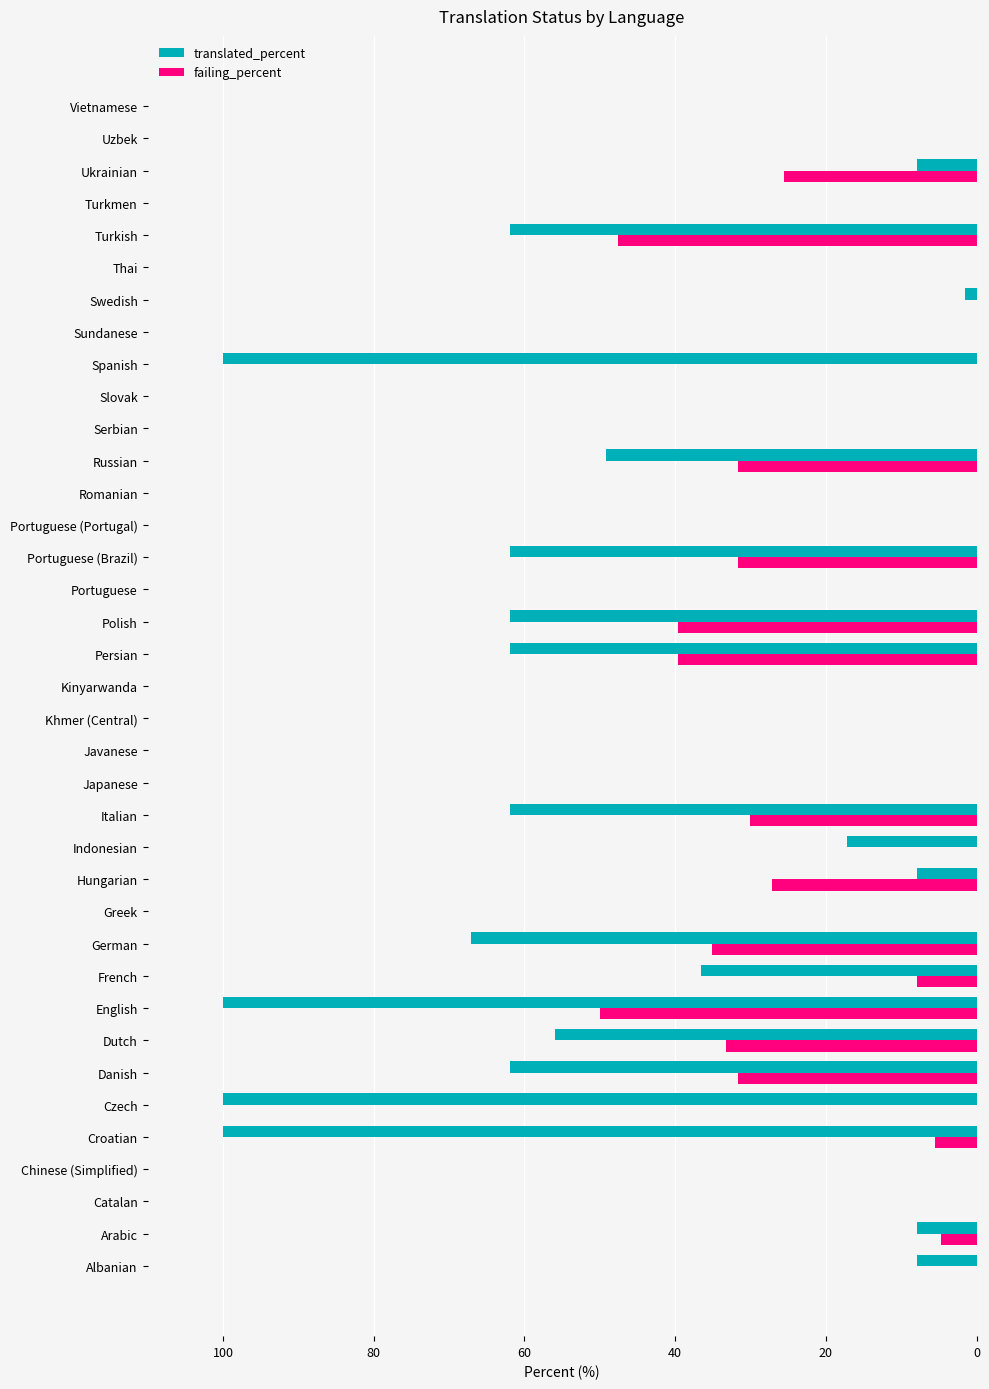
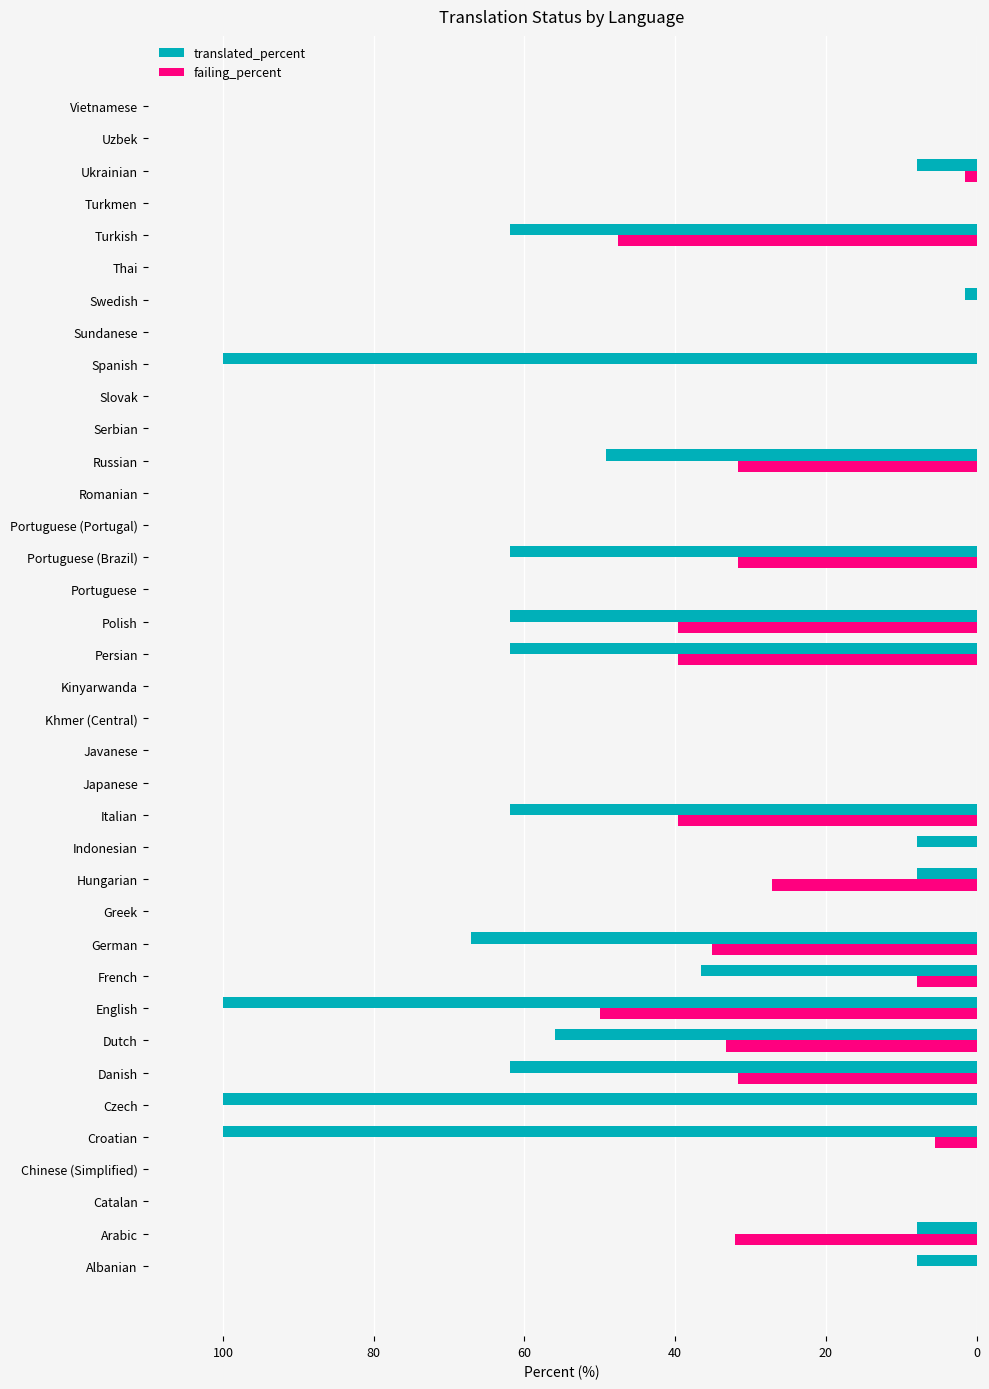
  {
    "translated_percent": {
      "Vietnamese": 0,
      "Uzbek": 0,
      "Ukrainian": 8,
      "Turkmen": 0,
      "Turkish": 62,
      "Thai": 0,
      "Swedish": 2,
      "Sundanese": 0,
      "Spanish": 100,
      "Slovak": 0,
      "Serbian": 0,
      "Russian": 49,
      "Romanian": 0,
      "Portuguese (Portugal)": 0,
      "Portuguese (Brazil)": 62,
      "Portuguese": 0,
      "Polish": 62,
      "Persian": 62,
      "Kinyarwanda": 0,
      "Khmer (Central)": 0,
      "Javanese": 0,
      "Japanese": 0,
      "Italian": 62,
-     "Indonesian": 17,
+     "Indonesian": 8,
      "Hungarian": 8,
      "Greek": 0,
      "German": 67,
      "French": 37,
      "English": 100,
      "Dutch": 56,
      "Danish": 62,
      "Czech": 100,
      "Croatian": 100,
      "Chinese (Simplified)": 0,
      "Catalan": 0,
      "Arabic": 8,
      "Albanian": 8
    },
    "failing_percent": {
      "Vietnamese": 0,
      "Uzbek": 0,
-     "Ukrainian": 26,
+     "Ukrainian": 2,
      "Turkmen": 0,
      "Turkish": 48,
      "Thai": 0,
      "Swedish": 0,
      "Sundanese": 0,
      "Spanish": 0,
      "Slovak": 0,
      "Serbian": 0,
      "Russian": 32,
      "Romanian": 0,
      "Portuguese (Portugal)": 0,
      "Portuguese (Brazil)": 32,
      "Portuguese": 0,
      "Polish": 40,
      "Persian": 40,
      "Kinyarwanda": 0,
      "Khmer (Central)": 0,
      "Javanese": 0,
      "Japanese": 0,
-     "Italian": 30,
+     "Italian": 40,
      "Indonesian": 0,
      "Hungarian": 27,
      "Greek": 0,
      "German": 35,
      "French": 8,
      "English": 50,
      "Dutch": 33,
      "Danish": 32,
      "Czech": 0,
      "Croatian": 6,
      "Chinese (Simplified)": 0,
      "Catalan": 0,
-     "Arabic": 5,
+     "Arabic": 32,
      "Albanian": 0
    }
  }
